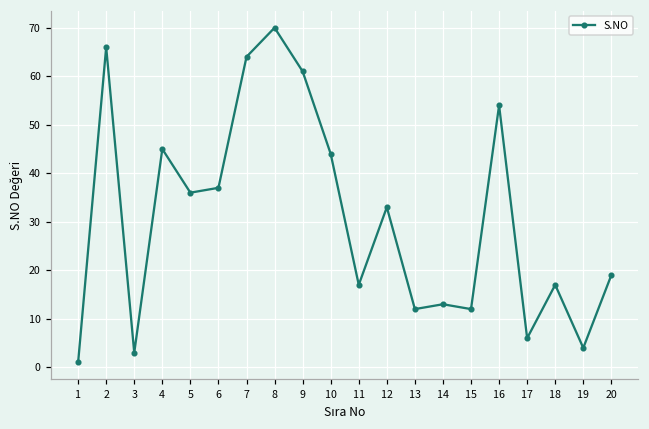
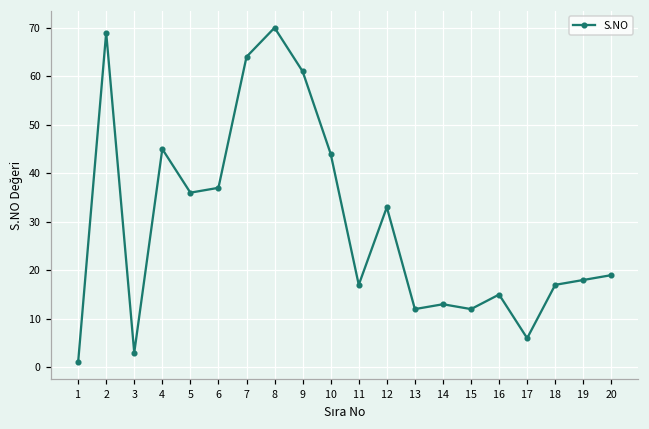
  {
    "1": 1,
-   "2": 66,
+   "2": 69,
    "3": 3,
    "4": 45,
    "5": 36,
    "6": 37,
    "7": 64,
    "8": 70,
    "9": 61,
    "10": 44,
    "11": 17,
    "12": 33,
    "13": 12,
    "14": 13,
    "15": 12,
-   "16": 54,
+   "16": 15,
    "17": 6,
    "18": 17,
-   "19": 4,
+   "19": 18,
    "20": 19
  }
